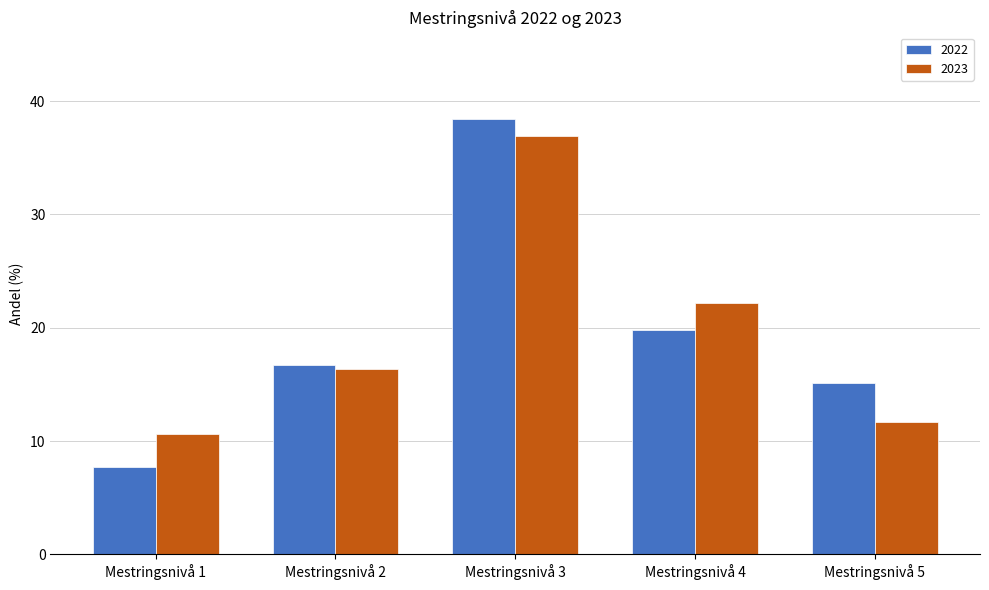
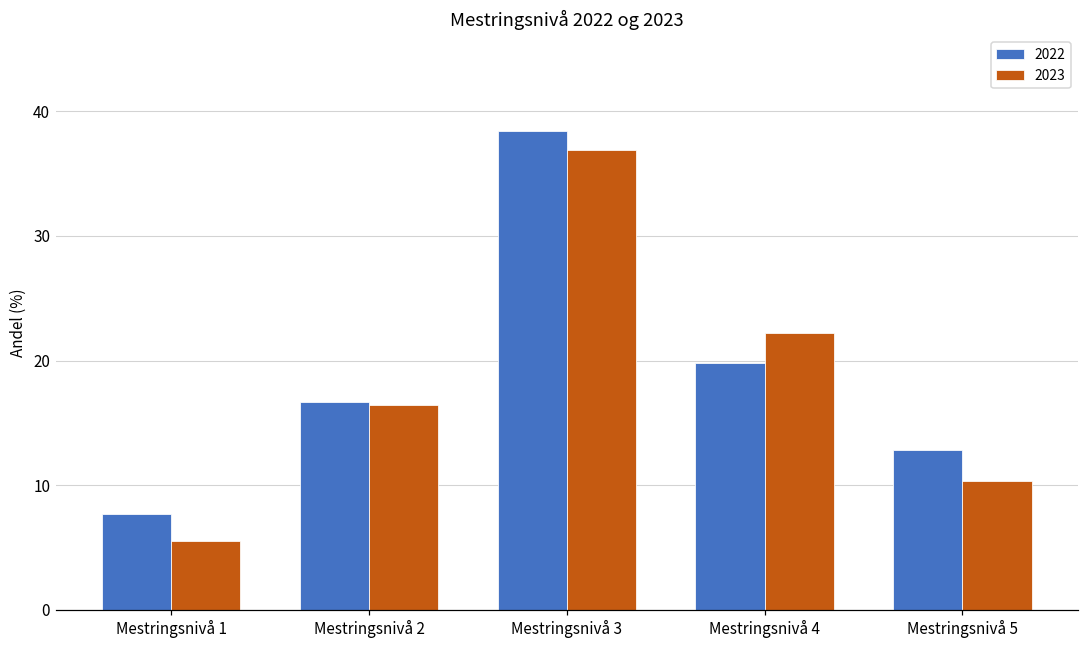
  {
    "2022": {
      "Mestringsnivå 1": 7.7,
      "Mestringsnivå 2": 16.7,
      "Mestringsnivå 3": 38.4,
      "Mestringsnivå 4": 19.8,
-     "Mestringsnivå 5": 15.1
+     "Mestringsnivå 5": 12.8
    },
    "2023": {
-     "Mestringsnivå 1": 10.6,
+     "Mestringsnivå 1": 5.5,
      "Mestringsnivå 2": 16.4,
      "Mestringsnivå 3": 36.9,
      "Mestringsnivå 4": 22.2,
-     "Mestringsnivå 5": 11.7
+     "Mestringsnivå 5": 10.3
    }
  }
